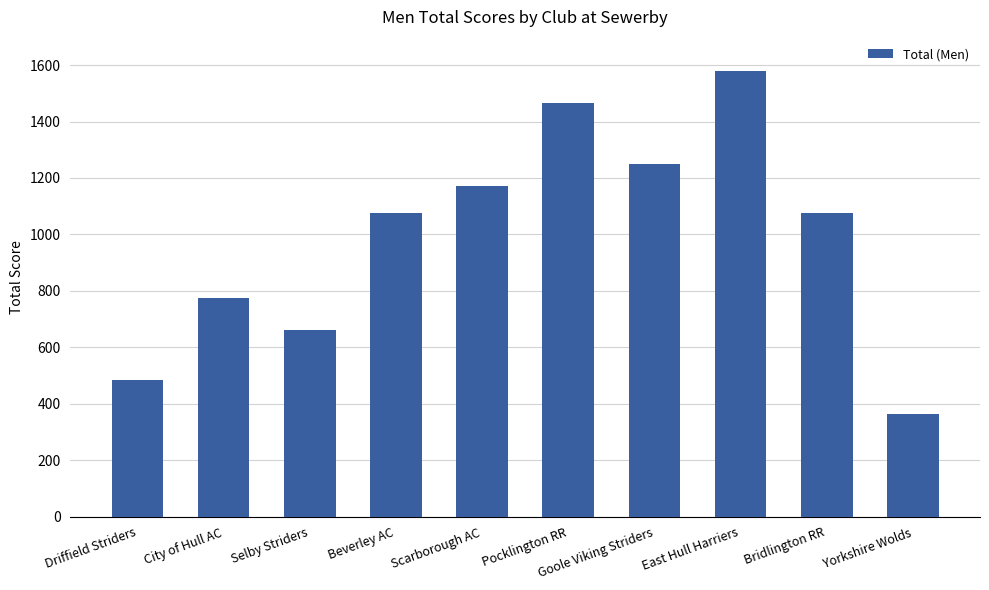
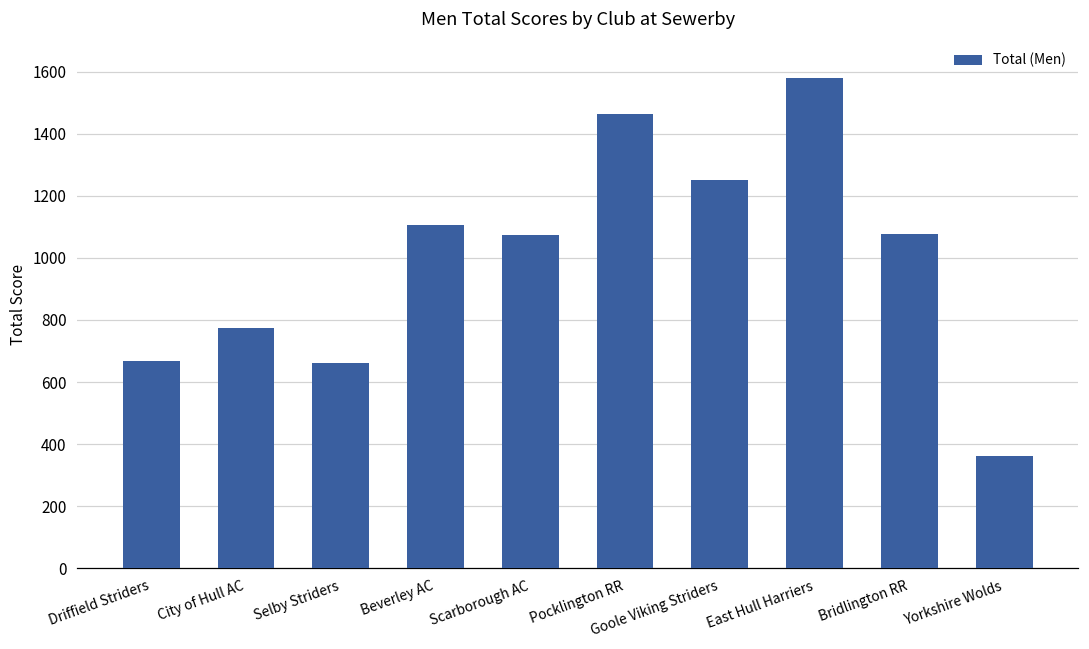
  {
-   "Driffield Striders": 490,
+   "Driffield Striders": 670,
    "City of Hull AC": 780,
    "Selby Striders": 660,
-   "Beverley AC": 1080,
-   "Scarborough AC": 1170,
+   "Beverley AC": 1110,
+   "Scarborough AC": 1080,
    "Pocklington RR": 1470,
    "Goole Viking Striders": 1250,
    "East Hull Harriers": 1580,
    "Bridlington RR": 1080,
    "Yorkshire Wolds": 360
  }
